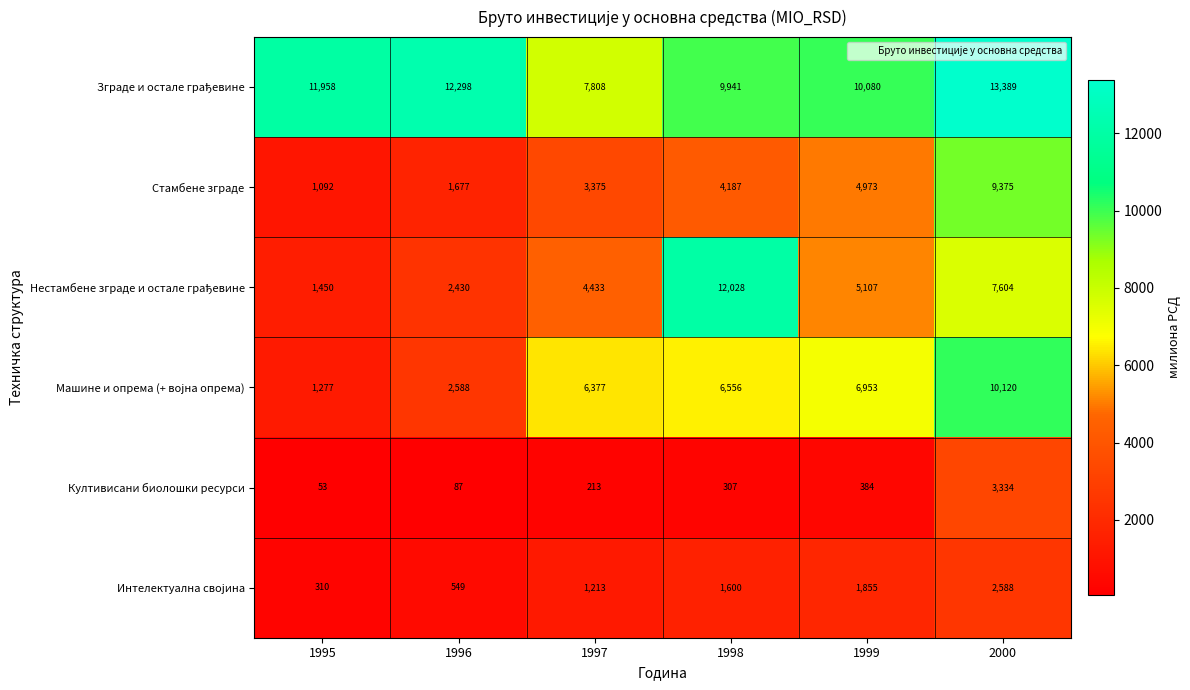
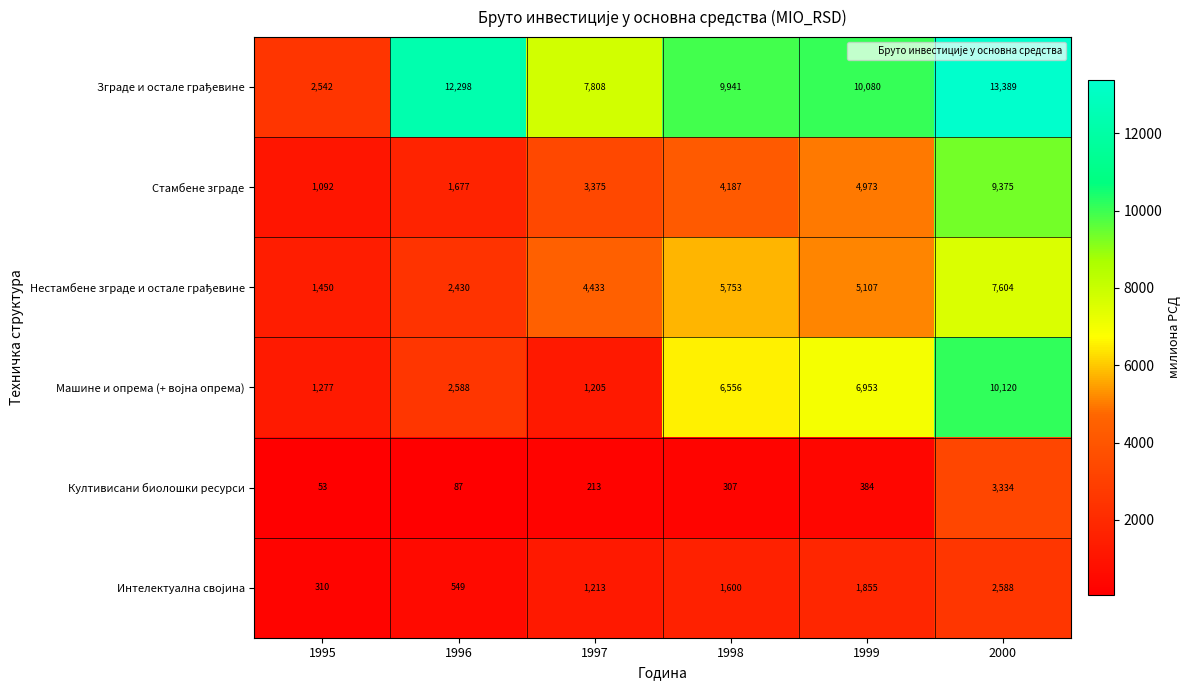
  {
    "Зграде и остале грађевине": {
-     "1995": "11,958",
+     "1995": "2,542",
      "1996": "12,298",
      "1997": "7,808",
      "1998": "9,941",
      "1999": "10,080",
      "2000": "13,389"
    },
    "Стамбене зграде": {
      "1995": "1,092",
      "1996": "1,677",
      "1997": "3,375",
      "1998": "4,187",
      "1999": "4,973",
      "2000": "9,375"
    },
    "Нестамбене зграде и остале грађевине": {
      "1995": "1,450",
      "1996": "2,430",
      "1997": "4,433",
-     "1998": "12,028",
+     "1998": "5,753",
      "1999": "5,107",
      "2000": "7,604"
    },
    "Машине и опрема (+ војна опрема)": {
      "1995": "1,277",
      "1996": "2,588",
-     "1997": "6,377",
+     "1997": "1,205",
      "1998": "6,556",
      "1999": "6,953",
      "2000": "10,120"
    },
    "Култивисани биолошки ресурси": {
      "1995": "53",
      "1996": "87",
      "1997": "213",
      "1998": "307",
      "1999": "384",
      "2000": "3,334"
    },
    "Интелектуална својина": {
      "1995": "310",
      "1996": "549",
      "1997": "1,213",
      "1998": "1,600",
      "1999": "1,855",
      "2000": "2,588"
    }
  }
